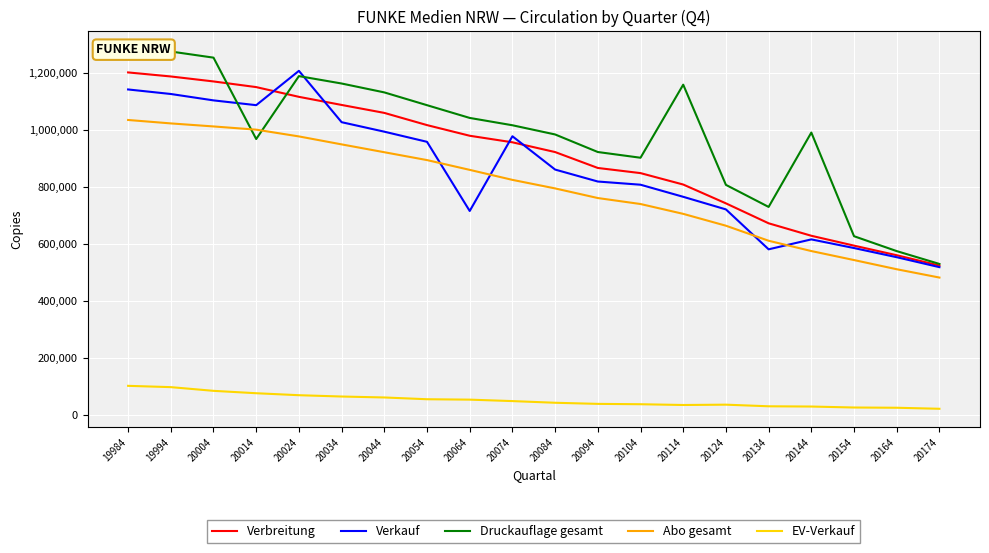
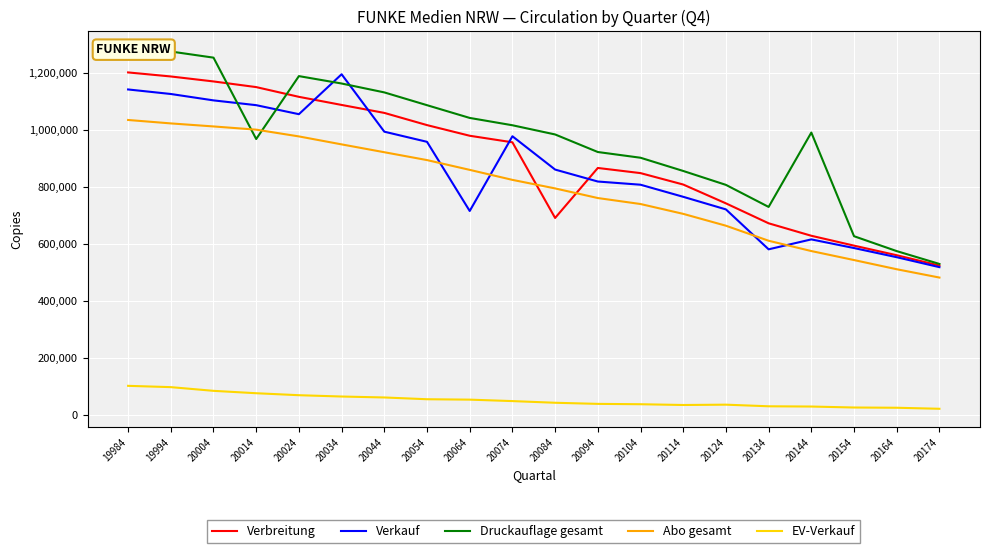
  {
    "Verbreitung": {
      "19984": "1,200,000",
      "19994": "1,190,000",
      "20004": "1,170,000",
      "20014": "1,150,000",
      "20024": "1,120,000",
      "20034": "1,090,000",
      "20044": "1,060,000",
      "20054": "1,020,000",
      "20064": "980,000",
      "20074": "960,000",
-     "20084": "920,000",
+     "20084": "690,000",
      "20094": "870,000",
      "20104": "850,000",
      "20114": "810,000",
      "20124": "740,000",
      "20134": "670,000",
      "20144": "630,000"
    },
    "Verkauf": {
      "19984": "1,140,000",
      "19994": "1,130,000",
      "20004": "1,100,000",
      "20014": "1,090,000",
-     "20024": "1,210,000",
-     "20034": "1,030,000",
+     "20024": "1,060,000",
+     "20034": "1,200,000",
      "20044": "990,000",
      "20054": "960,000",
      "20064": "720,000",
      "20074": "980,000",
      "20084": "860,000",
      "20094": "820,000",
      "20104": "810,000",
      "20114": "760,000",
      "20124": "720,000",
      "20134": "580,000",
      "20144": "620,000"
    },
    "Druckauflage gesamt": {
      "20004": "1,250,000",
      "20014": "970,000",
      "20024": "1,190,000",
      "20034": "1,160,000",
      "20044": "1,130,000",
      "20054": "1,090,000",
      "20064": "1,040,000",
      "20074": "1,020,000",
      "20084": "980,000",
      "20094": "920,000",
      "20104": "900,000",
-     "20114": "1,160,000",
+     "20114": "860,000",
      "20124": "810,000",
      "20134": "730,000",
      "20144": "990,000",
      "20154": "630,000",
      "20164": "570,000"
    }
  }
